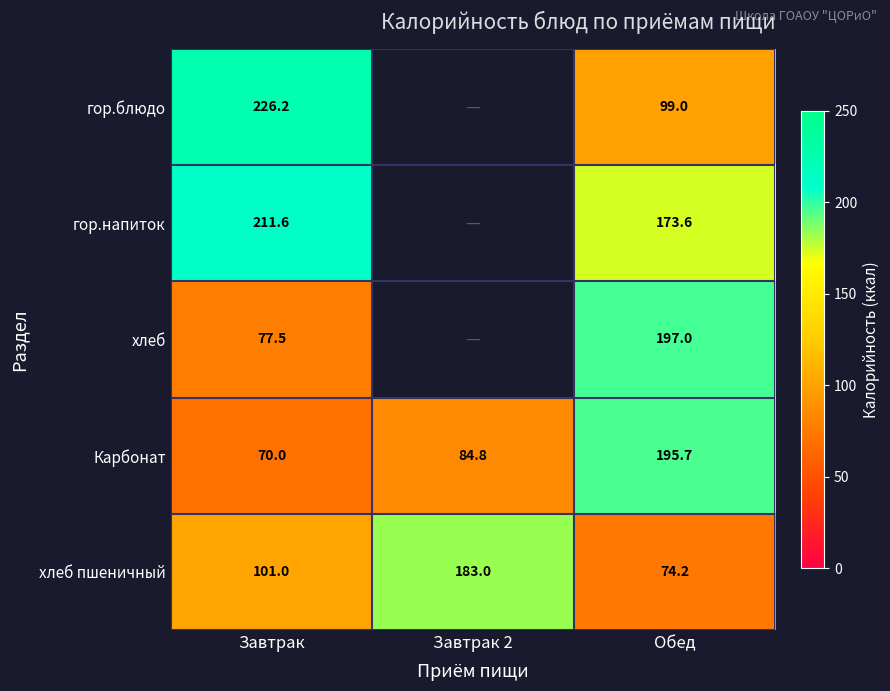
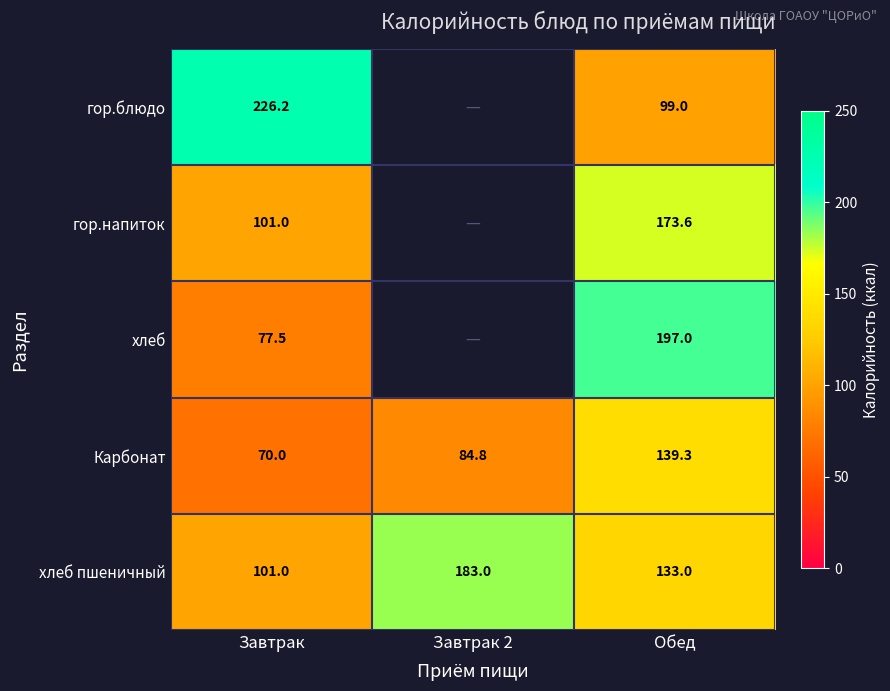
  {
    "гор.блюдо": {
      "Завтрак": 226.2,
      "Обед": 99.0
    },
    "гор.напиток": {
-     "Завтрак": 211.6,
+     "Завтрак": 101.0,
      "Обед": 173.6
    },
    "хлеб": {
      "Завтрак": 77.5,
      "Обед": 197.0
    },
    "Карбонат": {
      "Завтрак": 70.0,
      "Завтрак 2": 84.8,
-     "Обед": 195.7
+     "Обед": 139.3
    },
    "хлеб пшеничный": {
      "Завтрак": 101.0,
      "Завтрак 2": 183.0,
-     "Обед": 74.2
+     "Обед": 133.0
    }
  }
